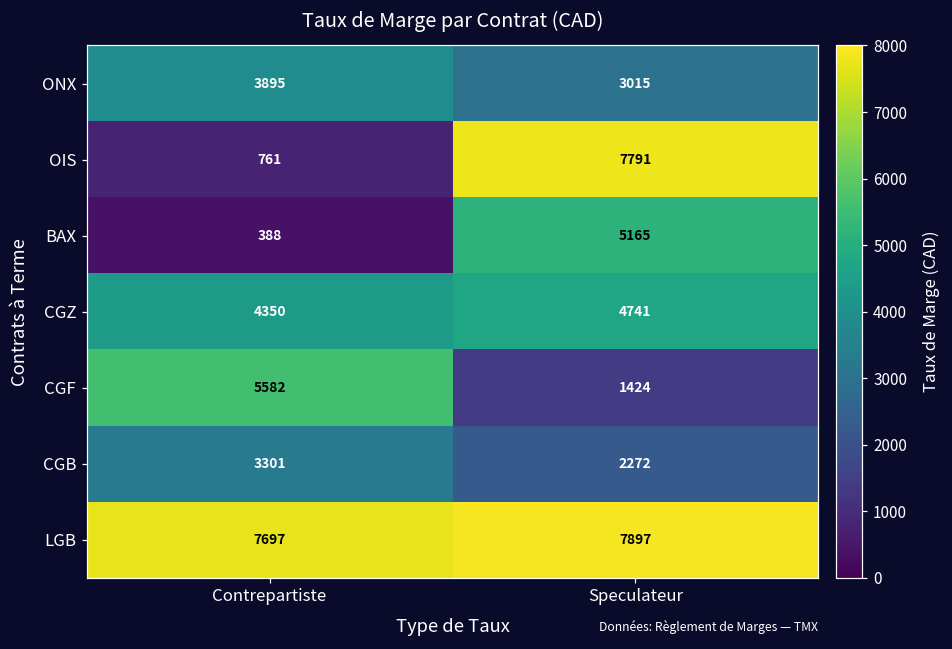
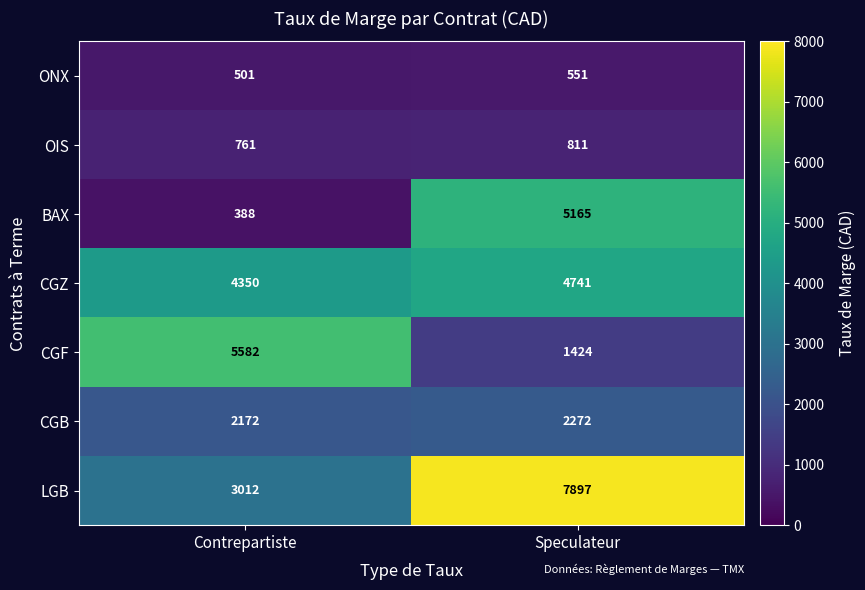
  {
    "ONX": {
-     "Contrepartiste": 3895,
-     "Speculateur": 3015
+     "Contrepartiste": 501,
+     "Speculateur": 551
    },
    "OIS": {
      "Contrepartiste": 761,
-     "Speculateur": 7791
+     "Speculateur": 811
    },
    "BAX": {
      "Contrepartiste": 388,
      "Speculateur": 5165
    },
    "CGZ": {
      "Contrepartiste": 4350,
      "Speculateur": 4741
    },
    "CGF": {
      "Contrepartiste": 5582,
      "Speculateur": 1424
    },
    "CGB": {
-     "Contrepartiste": 3301,
+     "Contrepartiste": 2172,
      "Speculateur": 2272
    },
    "LGB": {
-     "Contrepartiste": 7697,
+     "Contrepartiste": 3012,
      "Speculateur": 7897
    }
  }
